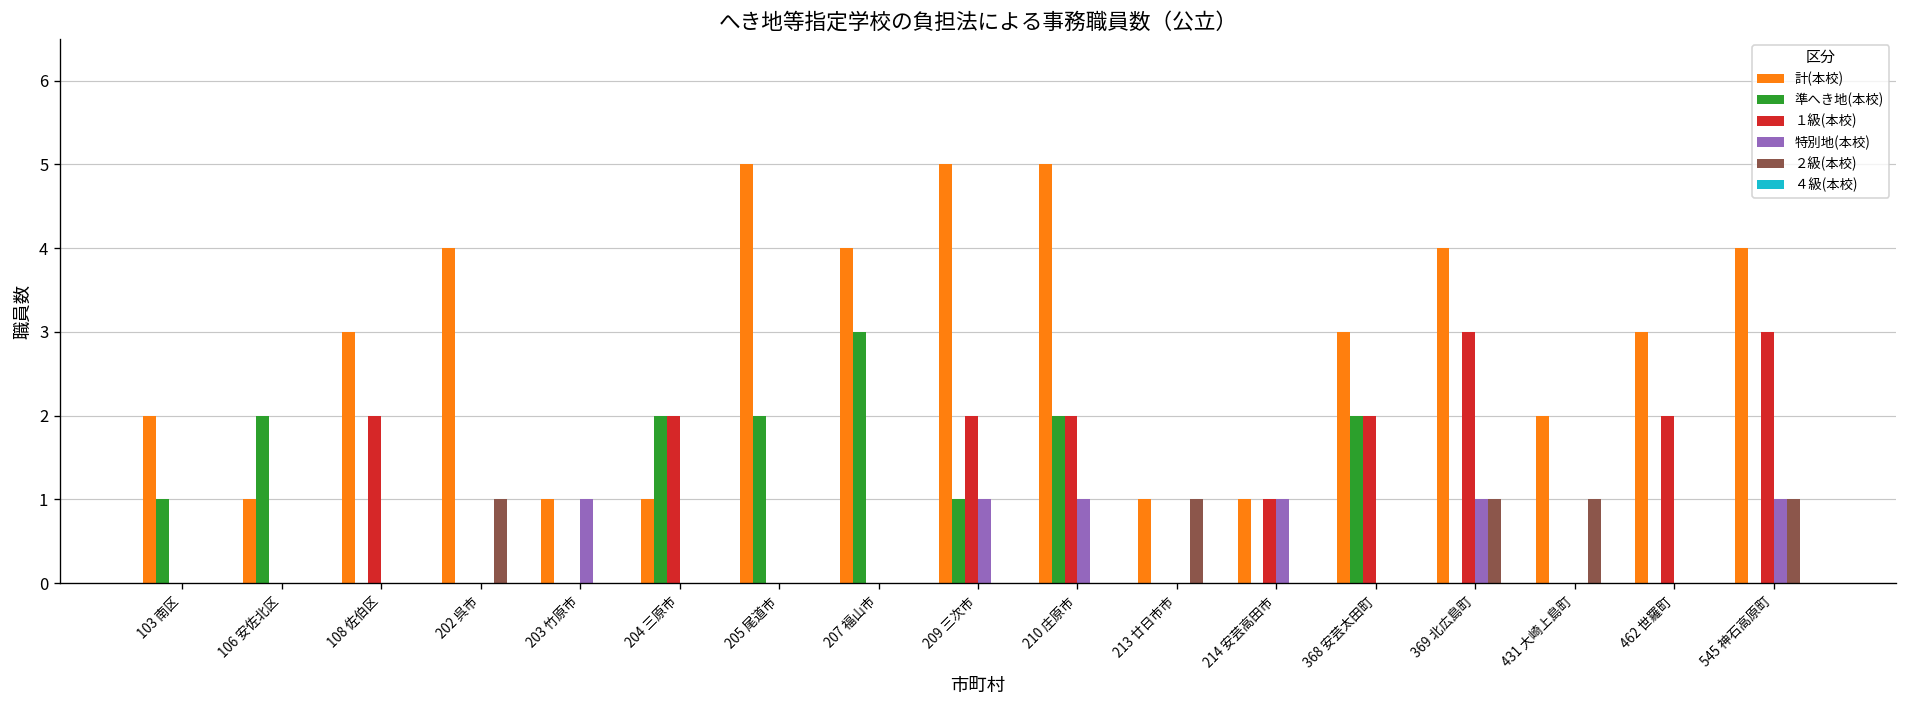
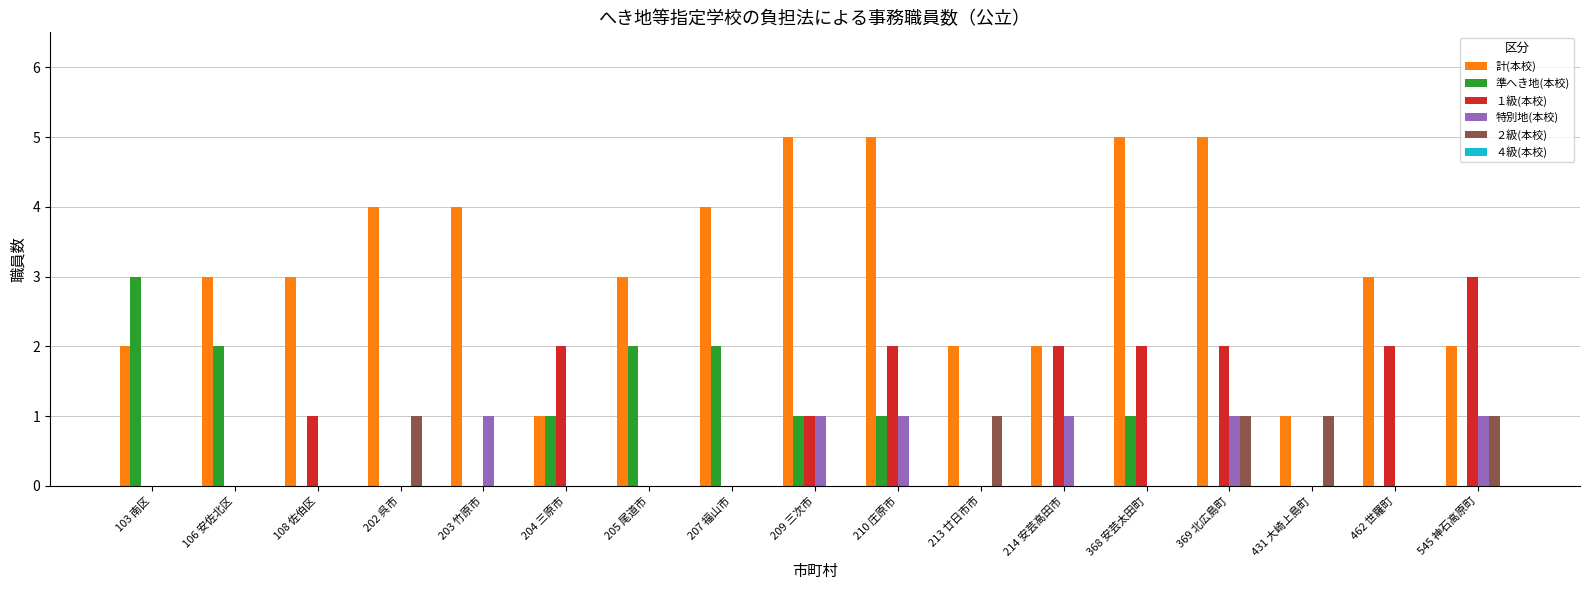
  {
    "計(本校)": {
      "103 南区": 2,
-     "106 安佐北区": 1,
+     "106 安佐北区": 3,
      "108 佐伯区": 3,
      "202 呉市": 4,
-     "203 竹原市": 1,
+     "203 竹原市": 4,
      "204 三原市": 1,
-     "205 尾道市": 5,
+     "205 尾道市": 3,
      "207 福山市": 4,
      "209 三次市": 5,
      "210 庄原市": 5,
-     "213 廿日市市": 1,
-     "214 安芸高田市": 1,
-     "368 安芸太田町": 3,
-     "369 北広島町": 4,
-     "431 大崎上島町": 2,
+     "213 廿日市市": 2,
+     "214 安芸高田市": 2,
+     "368 安芸太田町": 5,
+     "369 北広島町": 5,
+     "431 大崎上島町": 1,
      "462 世羅町": 3,
-     "545 神石高原町": 4
+     "545 神石高原町": 2
    },
    "準へき地(本校)": {
-     "103 南区": 1,
+     "103 南区": 3,
      "106 安佐北区": 2,
      "108 佐伯区": 0,
      "202 呉市": 0,
      "203 竹原市": 0,
-     "204 三原市": 2,
+     "204 三原市": 1,
      "205 尾道市": 2,
-     "207 福山市": 3,
+     "207 福山市": 2,
      "209 三次市": 1,
-     "210 庄原市": 2,
+     "210 庄原市": 1,
      "213 廿日市市": 0,
      "214 安芸高田市": 0,
-     "368 安芸太田町": 2,
+     "368 安芸太田町": 1,
      "369 北広島町": 0,
      "431 大崎上島町": 0,
      "462 世羅町": 0,
      "545 神石高原町": 0
    },
    "１級(本校)": {
      "103 南区": 0,
      "106 安佐北区": 0,
-     "108 佐伯区": 2,
+     "108 佐伯区": 1,
      "202 呉市": 0,
      "203 竹原市": 0,
      "204 三原市": 2,
      "205 尾道市": 0,
      "207 福山市": 0,
-     "209 三次市": 2,
+     "209 三次市": 1,
      "210 庄原市": 2,
      "213 廿日市市": 0,
-     "214 安芸高田市": 1,
+     "214 安芸高田市": 2,
      "368 安芸太田町": 2,
-     "369 北広島町": 3,
+     "369 北広島町": 2,
      "431 大崎上島町": 0,
      "462 世羅町": 2,
      "545 神石高原町": 3
    },
    "特別地(本校)": {
      "103 南区": 0,
      "106 安佐北区": 0,
      "108 佐伯区": 0,
      "202 呉市": 0,
      "203 竹原市": 1,
      "204 三原市": 0,
      "205 尾道市": 0,
      "207 福山市": 0,
      "209 三次市": 1,
      "210 庄原市": 1,
      "213 廿日市市": 0,
      "214 安芸高田市": 1,
      "368 安芸太田町": 0,
      "369 北広島町": 1,
      "431 大崎上島町": 0,
      "462 世羅町": 0,
      "545 神石高原町": 1
    },
    "２級(本校)": {
      "103 南区": 0,
      "106 安佐北区": 0,
      "108 佐伯区": 0,
      "202 呉市": 1,
      "203 竹原市": 0,
      "204 三原市": 0,
      "205 尾道市": 0,
      "207 福山市": 0,
      "209 三次市": 0,
      "210 庄原市": 0,
      "213 廿日市市": 1,
      "214 安芸高田市": 0,
      "368 安芸太田町": 0,
      "369 北広島町": 1,
      "431 大崎上島町": 1,
      "462 世羅町": 0,
      "545 神石高原町": 1
    },
    "４級(本校)": {
      "103 南区": 0,
      "106 安佐北区": 0,
      "108 佐伯区": 0,
      "202 呉市": 0,
      "203 竹原市": 0,
      "204 三原市": 0,
      "205 尾道市": 0,
      "207 福山市": 0,
      "209 三次市": 0,
      "210 庄原市": 0,
      "213 廿日市市": 0,
      "214 安芸高田市": 0,
      "368 安芸太田町": 0,
      "369 北広島町": 0,
      "431 大崎上島町": 0,
      "462 世羅町": 0,
      "545 神石高原町": 0
    }
  }
